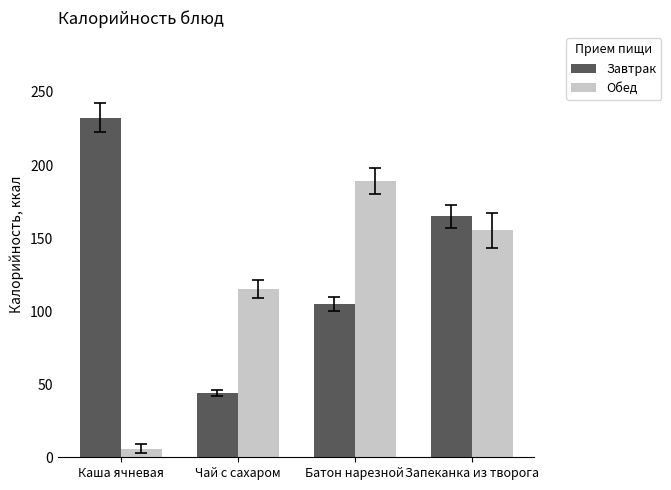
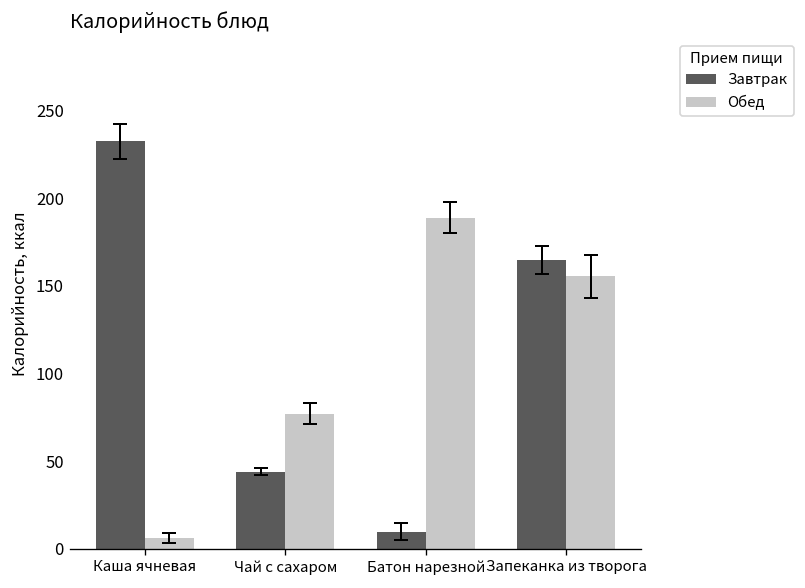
  {
    "Завтрак": {
      "Каша ячневая": 233,
      "Чай с сахаром": 44,
-     "Батон нарезной": 105,
+     "Батон нарезной": 10,
      "Запеканка из творога": 165
    },
    "Обед": {
      "Каша ячневая": 6,
-     "Чай с сахаром": 115,
+     "Чай с сахаром": 77,
      "Батон нарезной": 189,
      "Запеканка из творога": 155
    }
  }
